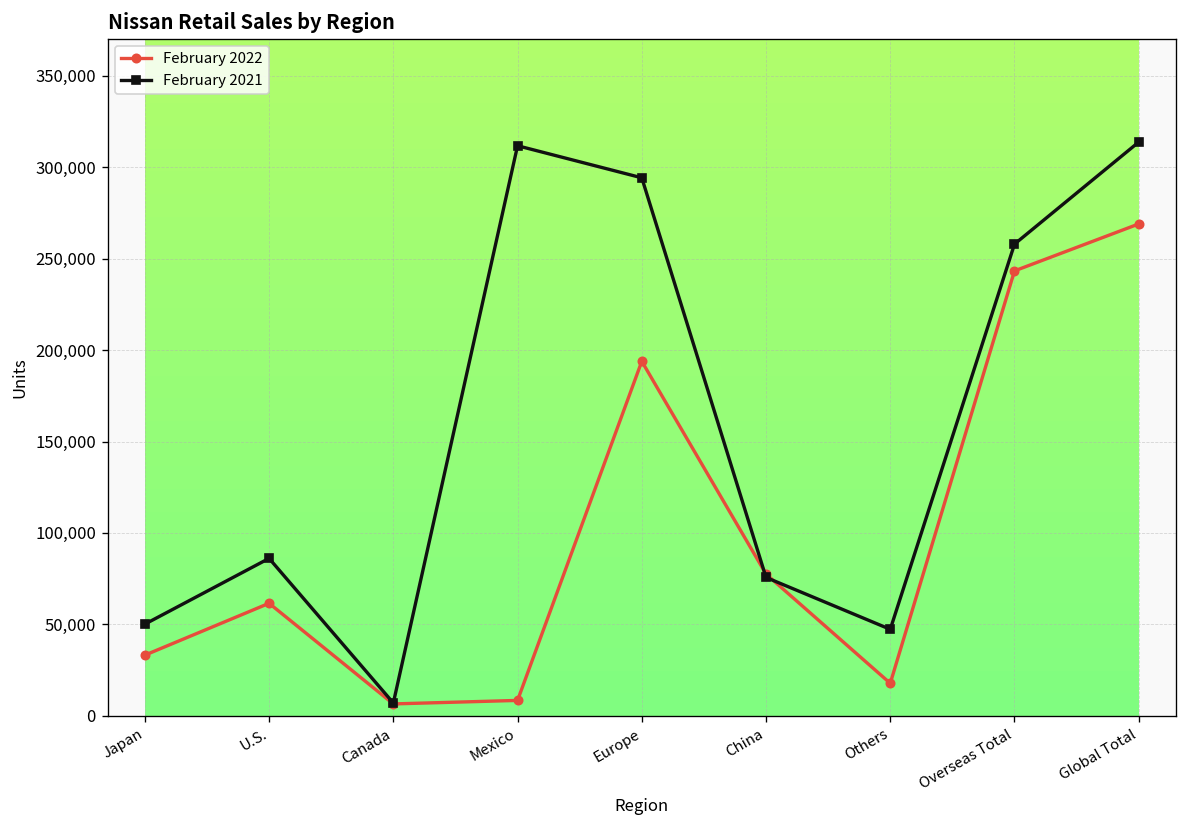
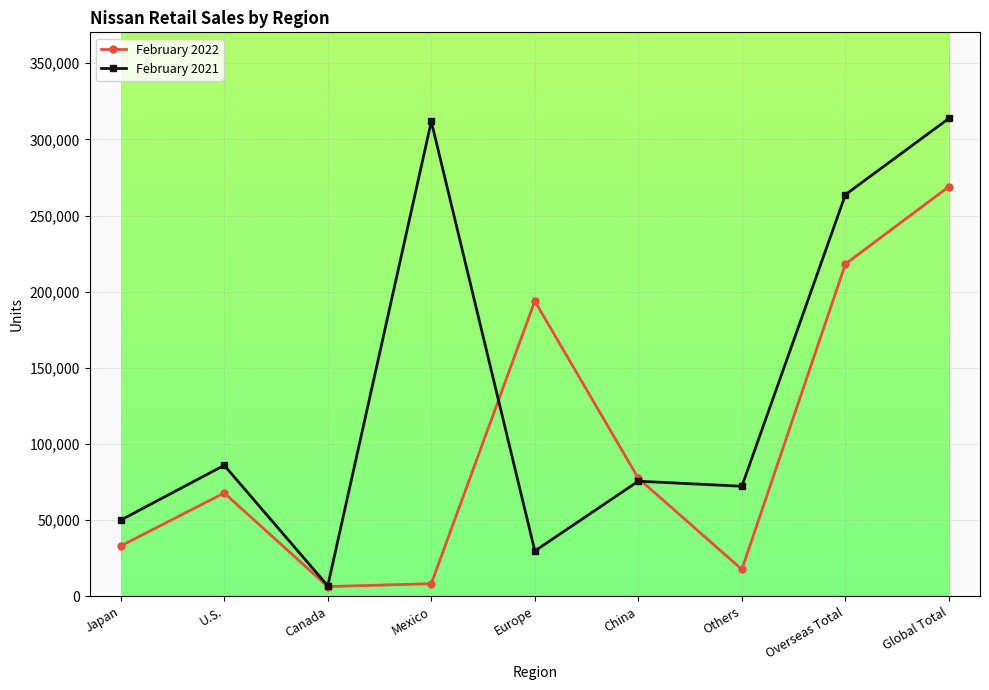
  {
    "February 2022": {
      "Japan": "33,000",
-     "U.S.": "61,000",
+     "U.S.": "68,000",
      "Mexico": "8,000",
      "Europe": "194,000",
      "China": "77,000",
      "Others": "18,000",
-     "Overseas Total": "243,000",
+     "Overseas Total": "218,000",
      "Global Total": "269,000"
    },
    "February 2021": {
      "Japan": "50,000",
      "U.S.": "86,000",
      "Mexico": "312,000",
-     "Europe": "294,000",
+     "Europe": "30,000",
      "China": "76,000",
-     "Others": "47,000",
-     "Overseas Total": "258,000",
+     "Others": "72,000",
+     "Overseas Total": "264,000",
      "Global Total": "314,000"
    }
  }
